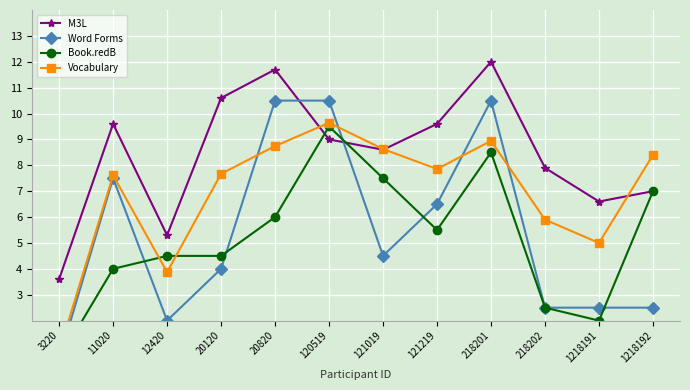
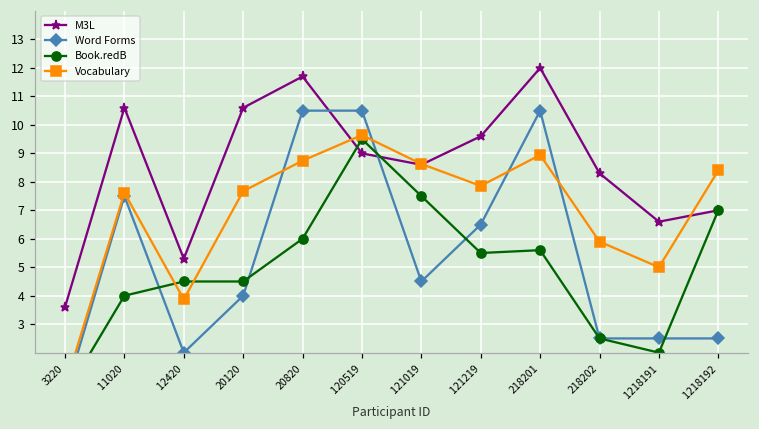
  {
    "M3L": {
      "3220": 3.6,
-     "11020": 9.6,
+     "11020": 10.6,
      "12420": 5.3,
      "20120": 10.6,
      "20820": 11.7,
      "120519": 9.0,
      "121219": 9.6,
      "218201": 12.0,
-     "218202": 7.9,
+     "218202": 8.3,
      "1218191": 6.6
    },
    "Word Forms": {
      "11020": 7.5,
      "12420": 2.0,
      "20120": 4.0,
      "20820": 10.5,
      "120519": 10.5,
      "121019": 4.5,
      "121219": 6.5,
      "218201": 10.5,
      "1218191": 2.5,
      "1218192": 2.5
    },
    "Book.redB": {
      "11020": 4.0,
      "12420": 4.5,
      "20120": 4.5,
      "20820": 6.0,
      "120519": 9.5,
      "121019": 7.5,
      "121219": 5.5,
-     "218201": 8.5,
+     "218201": 5.6,
      "1218191": 2.0
    },
    "Vocabulary": {
      "11020": 7.6,
      "12420": 3.9,
      "20120": 7.7,
      "20820": 8.7,
      "120519": 9.6,
      "121219": 7.9,
      "218201": 8.9,
      "218202": 5.9,
      "1218191": 5.0,
      "1218192": 8.4
    }
  }
